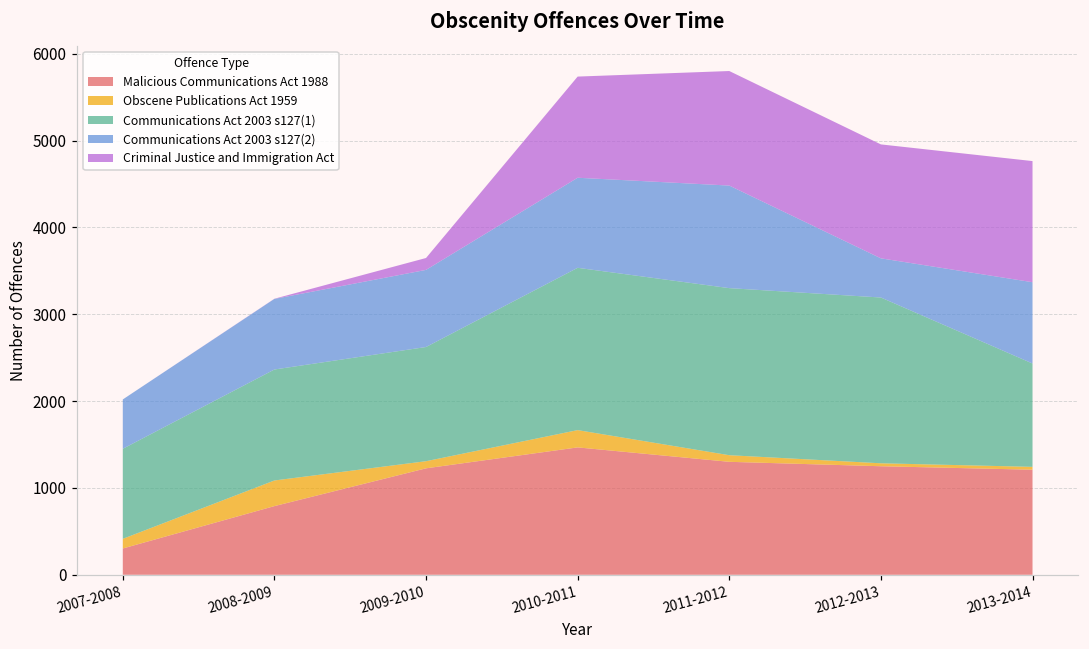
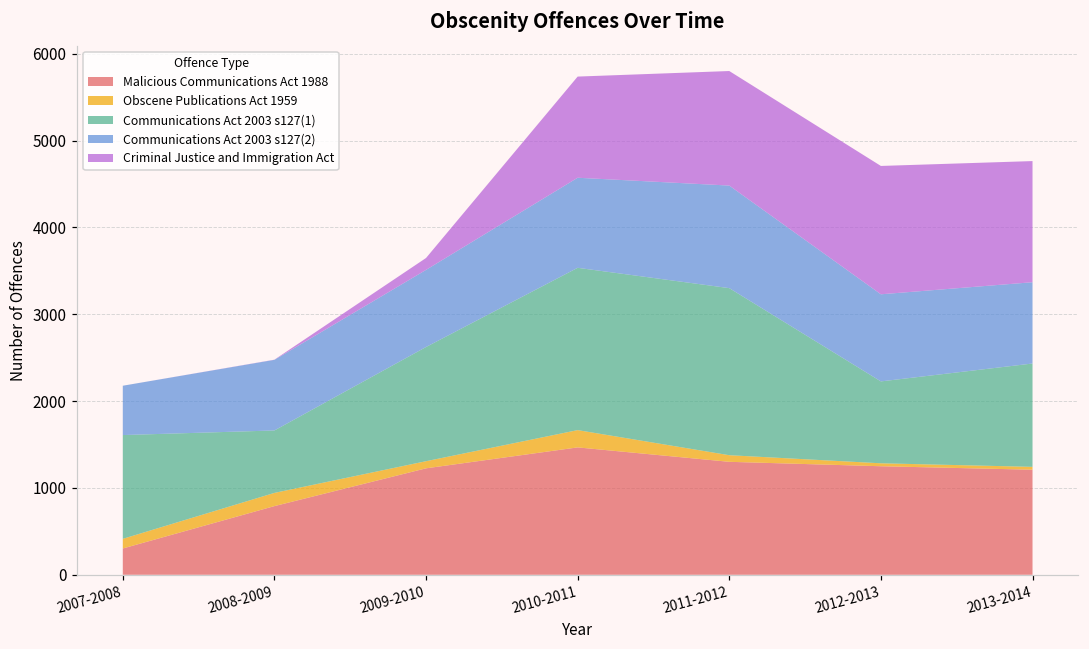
  {
    "Malicious Communications Act 1988": {
      "2007-2008": 300,
      "2008-2009": 800,
      "2009-2010": 1200,
      "2010-2011": 1500,
      "2011-2012": 1300,
      "2012-2013": 1300,
      "2013-2014": 1200
    },
    "Obscene Publications Act 1959": {
      "2007-2008": 100,
-     "2008-2009": 300,
+     "2008-2009": 200,
      "2009-2010": 100,
      "2010-2011": 200,
      "2011-2012": 100,
      "2012-2013": 0,
      "2013-2014": 0
    },
    "Communications Act 2003 s127(1)": {
-     "2007-2008": 1000,
-     "2008-2009": 1300,
+     "2007-2008": 1200,
+     "2008-2009": 700,
      "2009-2010": 1300,
      "2010-2011": 1900,
      "2011-2012": 1900,
-     "2012-2013": 1900,
+     "2012-2013": 900,
      "2013-2014": 1200
    },
    "Communications Act 2003 s127(2)": {
      "2009-2010": 900,
      "2010-2011": 1000,
      "2011-2012": 1200,
-     "2012-2013": 500,
+     "2012-2013": 1000,
      "2013-2014": 900
    },
    "Criminal Justice and Immigration Act": {
      "2009-2010": 100,
      "2010-2011": 1200,
      "2011-2012": 1300,
-     "2012-2013": 1300,
+     "2012-2013": 1500,
      "2013-2014": 1400
    }
  }
